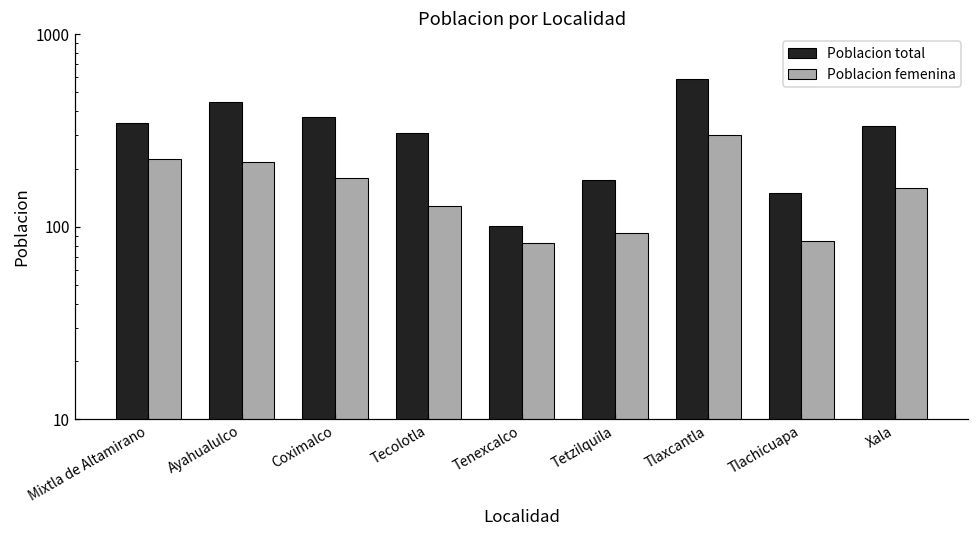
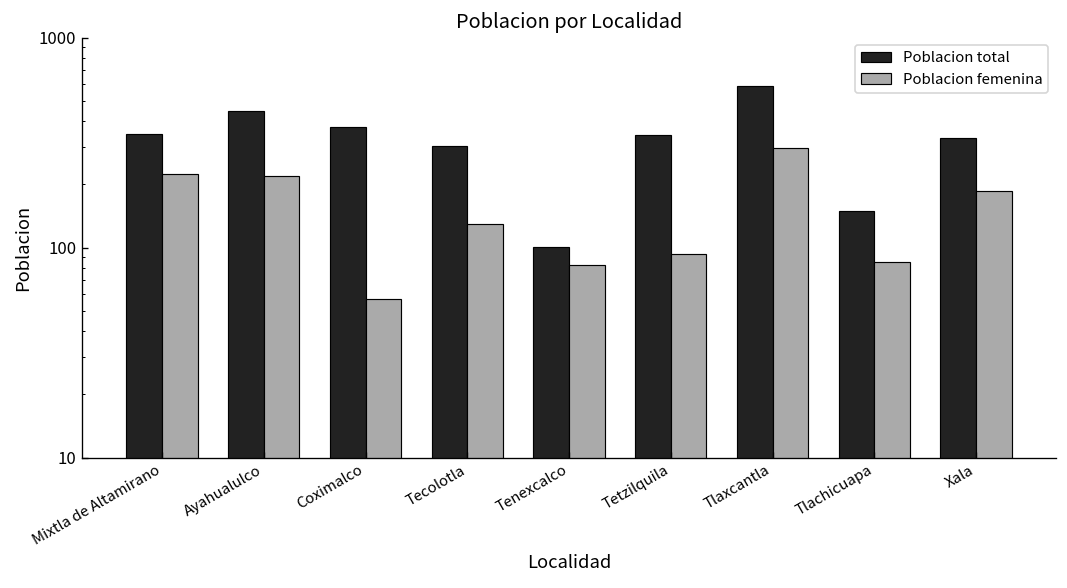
  {
    "Poblacion total": {
      "Mixtla de Altamirano": 350,
      "Ayahualulco": 450,
      "Coximalco": 370,
      "Tecolotla": 310,
      "Tenexcalco": 100,
-     "Tetzilquila": 180,
+     "Tetzilquila": 340,
      "Tlaxcantla": 590,
      "Tlachicuapa": 150,
      "Xala": 330
    },
    "Poblacion femenina": {
      "Mixtla de Altamirano": 230,
      "Ayahualulco": 220,
-     "Coximalco": 180,
+     "Coximalco": 57,
      "Tecolotla": 130,
      "Tenexcalco": 80,
      "Tetzilquila": 90,
      "Tlaxcantla": 300,
      "Tlachicuapa": 90,
-     "Xala": 160
+     "Xala": 190
    }
  }
